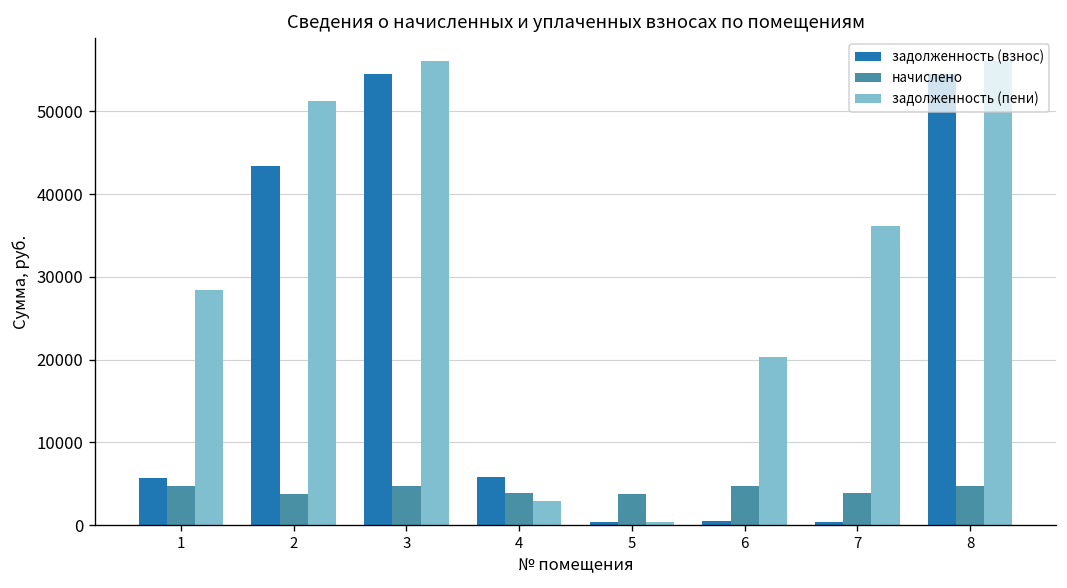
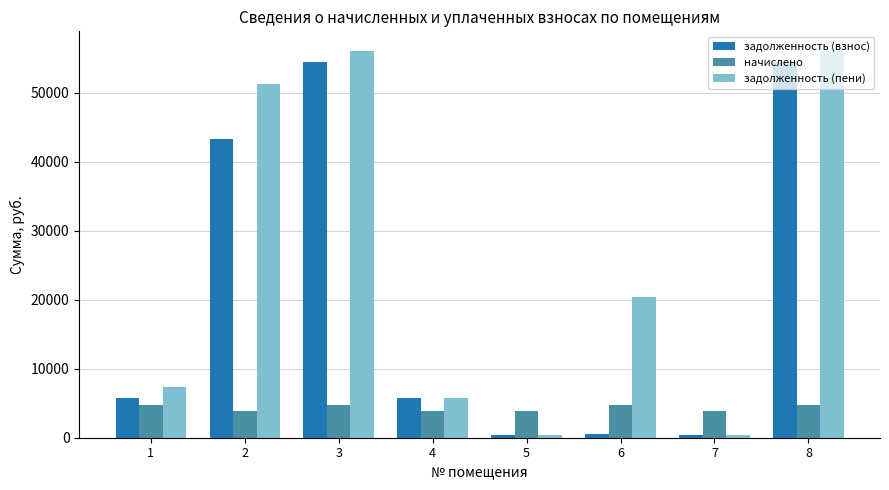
  {
    "задолженность (пени)": {
-     "1": 28000,
+     "1": 7000,
      "2": 51000,
      "3": 56000,
-     "4": 3000,
+     "4": 6000,
      "5": 0,
      "6": 20000,
-     "7": 36000
+     "7": 0
    }
  }
